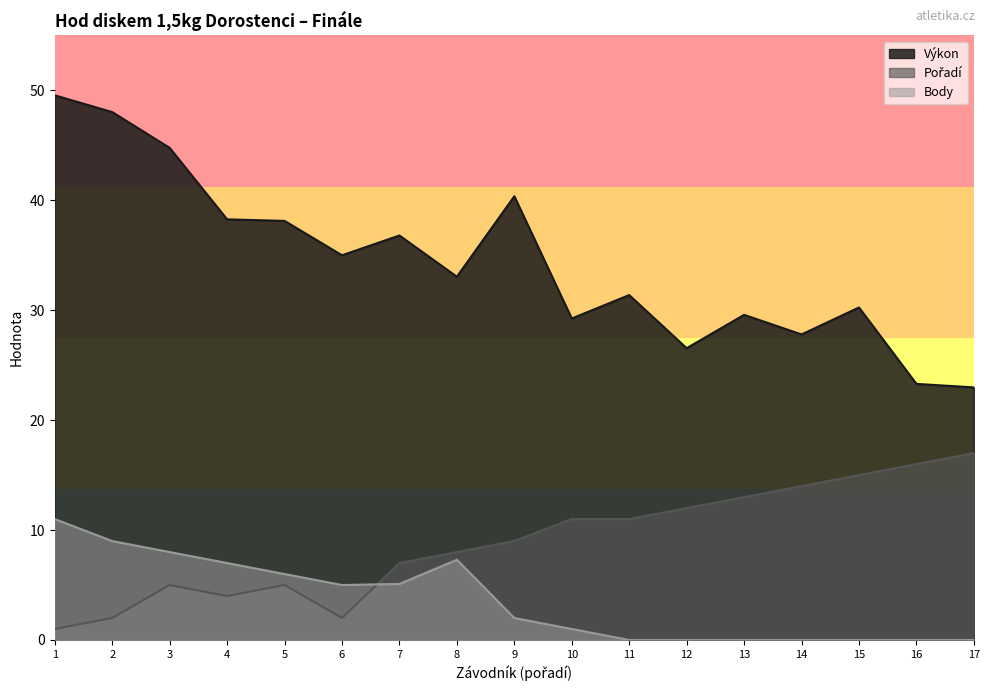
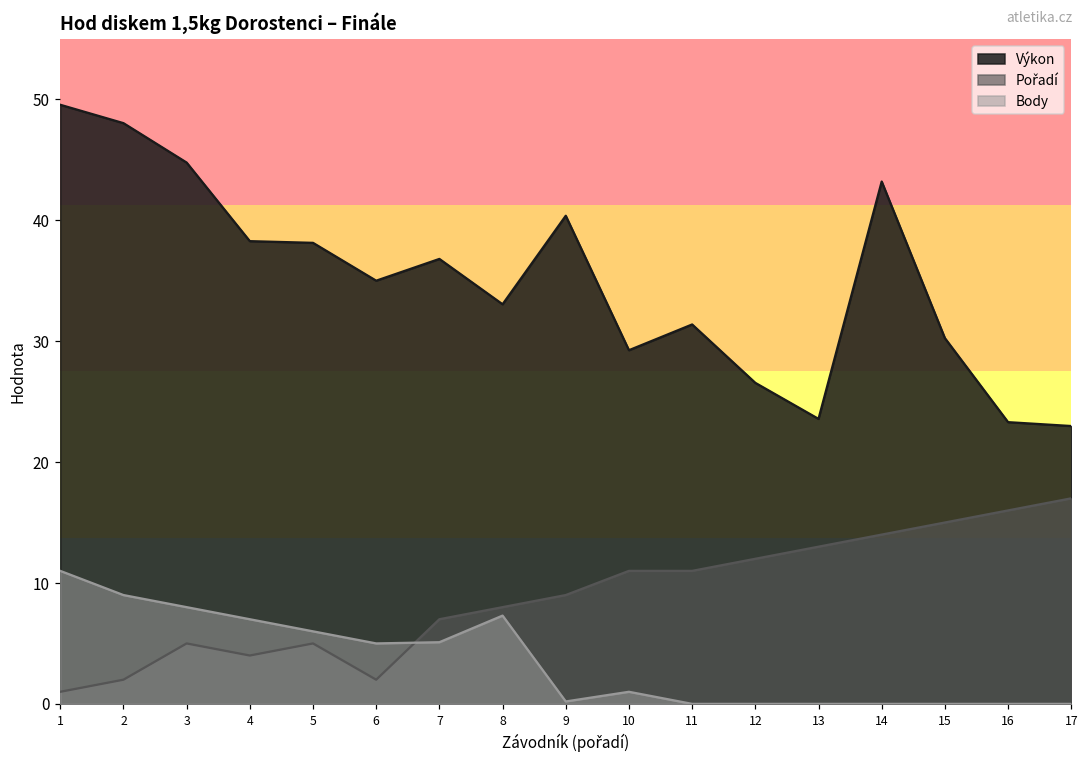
  {
    "Výkon": {
      "1": 49.6,
      "2": 48.0,
      "3": 44.8,
      "4": 38.3,
      "5": 38.1,
      "6": 35.0,
      "7": 36.8,
      "8": 33.1,
      "9": 40.4,
      "10": 29.3,
      "11": 31.4,
      "12": 26.6,
-     "13": 29.6,
-     "14": 27.8,
+     "13": 23.6,
+     "14": 43.2,
      "15": 30.3,
      "16": 23.3,
      "17": 23.0
    },
    "Pořadí": {
      "1": 1.0,
      "2": 2.0,
      "3": 5.0,
      "4": 4.0,
      "5": 5.0,
      "6": 2.0,
      "7": 7.0,
      "8": 8.0,
      "9": 9.0,
      "10": 11.0,
      "11": 11.0,
      "12": 12.0,
      "13": 13.0,
      "14": 14.0,
      "15": 15.0,
      "16": 16.0,
      "17": 17.0
    },
    "Body": {
      "1": 11.0,
      "2": 9.0,
      "3": 8.0,
      "4": 7.0,
      "5": 6.0,
      "6": 5.0,
      "7": 5.1,
      "8": 7.3,
-     "9": 2.0,
+     "9": 0.2,
      "10": 1.0,
      "11": 0.0,
      "12": 0.0,
      "13": 0.0,
      "14": 0.0,
      "15": 0.0,
      "16": 0.0,
      "17": 0.0
    }
  }
